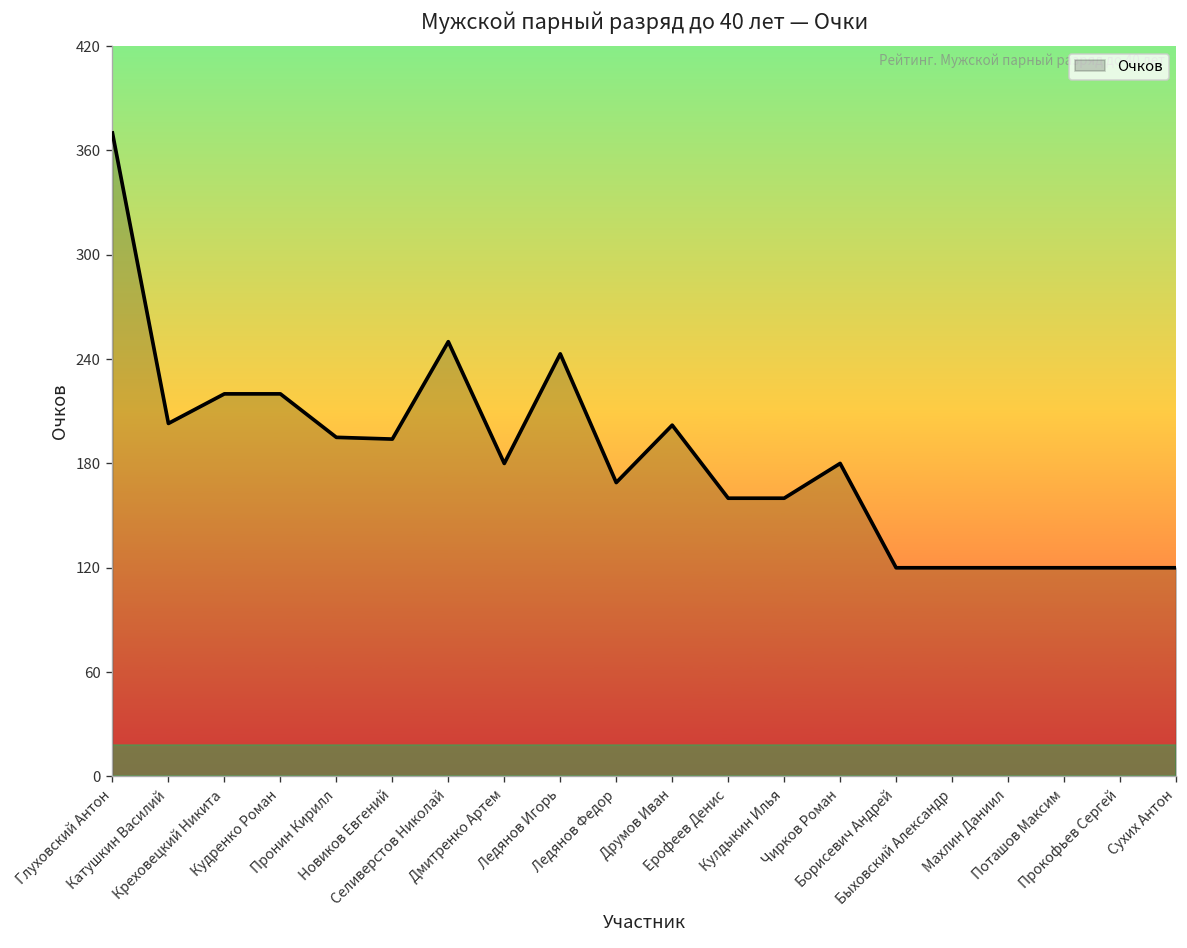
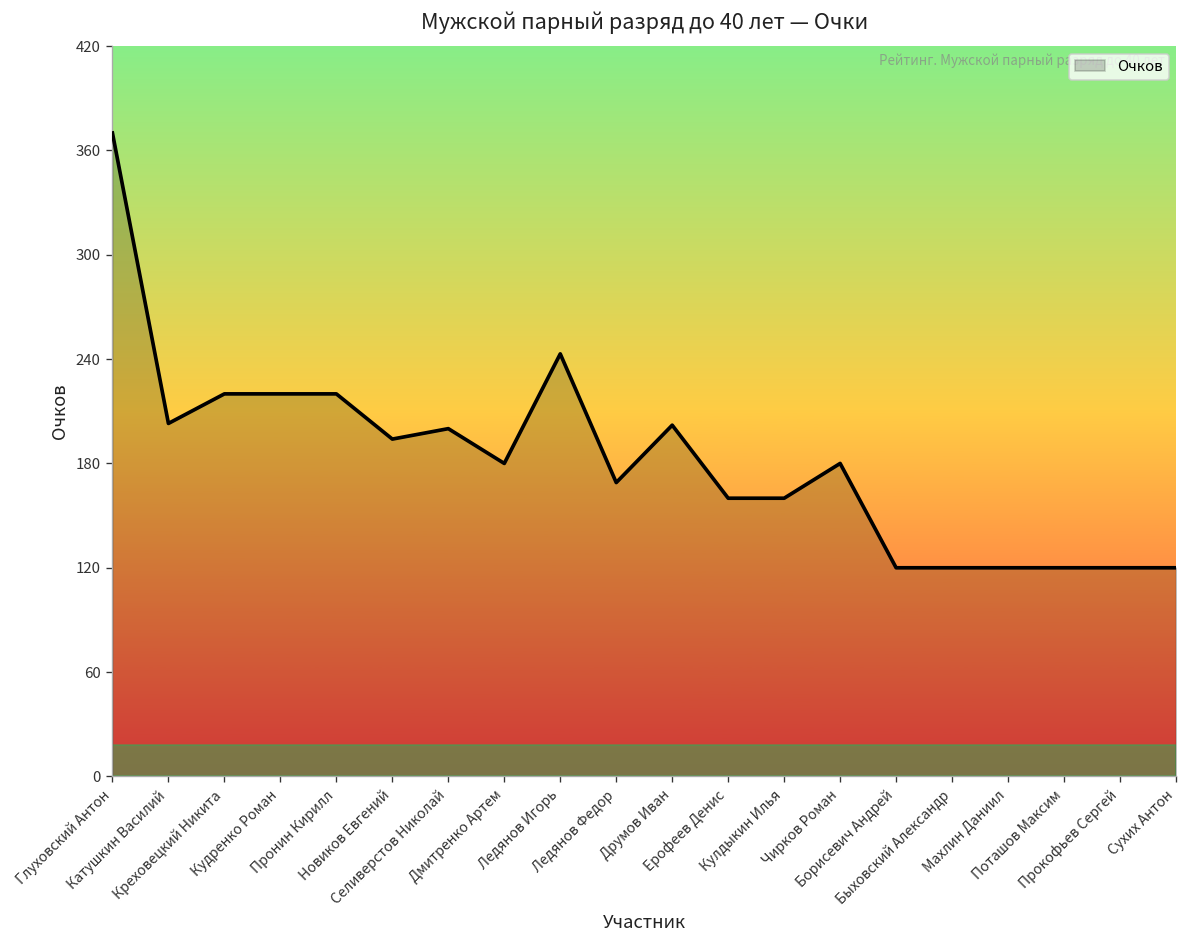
  {
    "Глуховский Антон": 370,
    "Катушкин Василий": 203,
    "Креховецкий Никита": 220,
    "Кудренко Роман": 220,
-   "Пронин Кирилл": 195,
+   "Пронин Кирилл": 220,
    "Новиков Евгений": 194,
-   "Селиверстов Николай": 250,
+   "Селиверстов Николай": 200,
    "Дмитренко Артем": 180,
    "Ледянов Игорь": 243,
    "Ледянов Федор": 169,
    "Друмов Иван": 202,
    "Ерофеев Денис": 160,
    "Кулдыкин Илья": 160,
    "Чирков Роман": 180,
    "Борисевич Андрей": 120,
    "Быховский Александр": 120,
    "Махлин Даниил": 120,
    "Поташов Максим": 120,
    "Прокофьев Сергей": 120,
    "Сухих Антон": 120
  }
